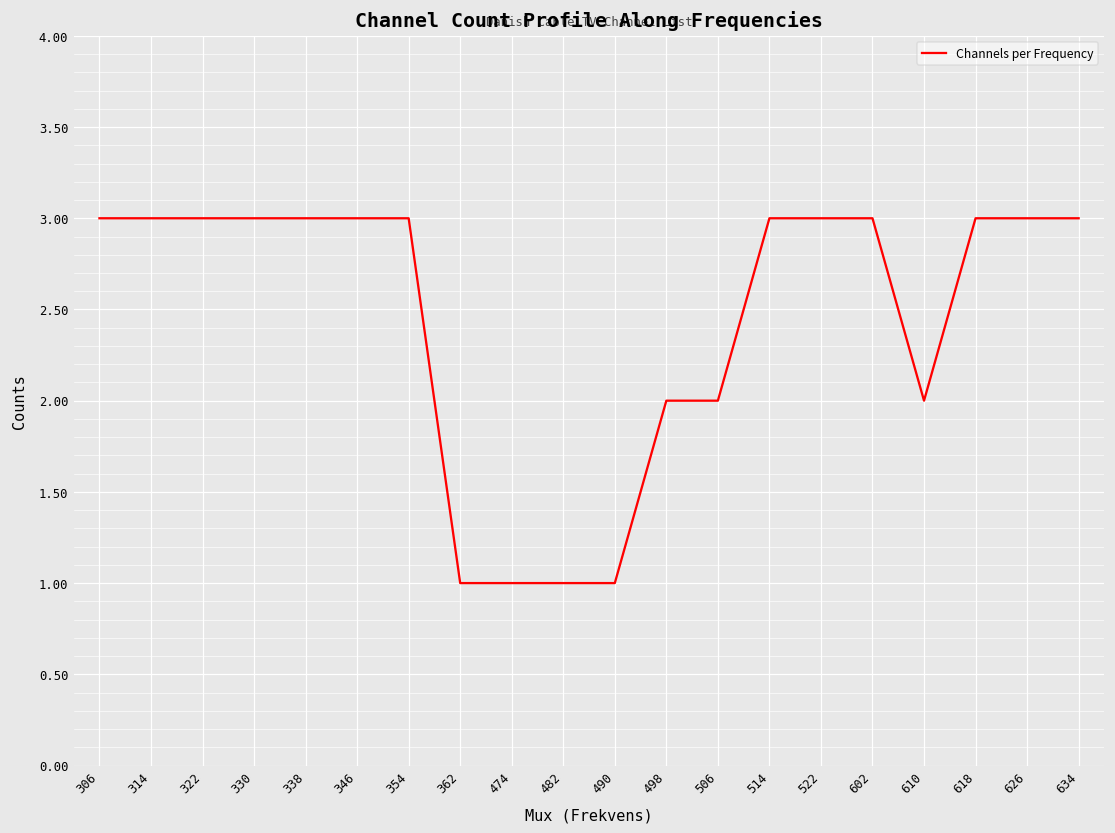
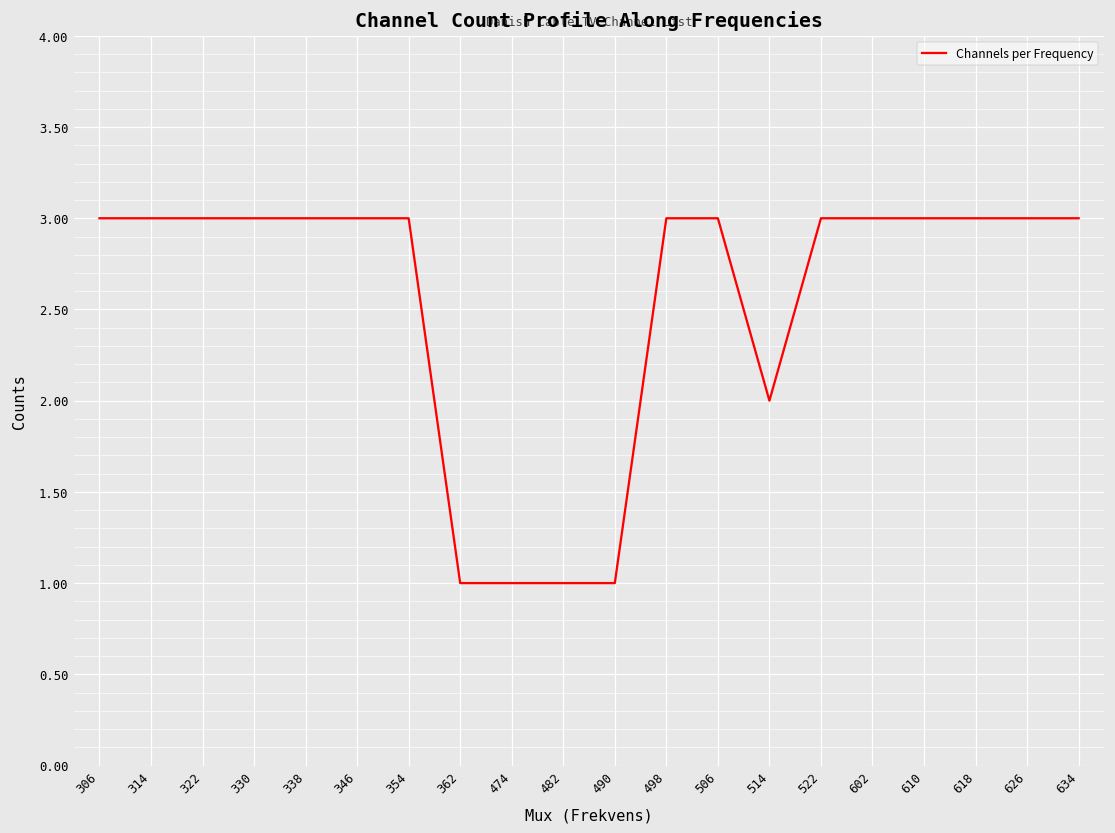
  {
    "306": 3,
    "314": 3,
    "322": 3,
    "330": 3,
    "338": 3,
    "346": 3,
    "354": 3,
    "362": 1,
    "474": 1,
    "482": 1,
    "490": 1,
-   "498": 2,
-   "506": 2,
-   "514": 3,
+   "498": 3,
+   "506": 3,
+   "514": 2,
    "522": 3,
    "602": 3,
-   "610": 2,
+   "610": 3,
    "618": 3,
    "626": 3,
    "634": 3
  }
